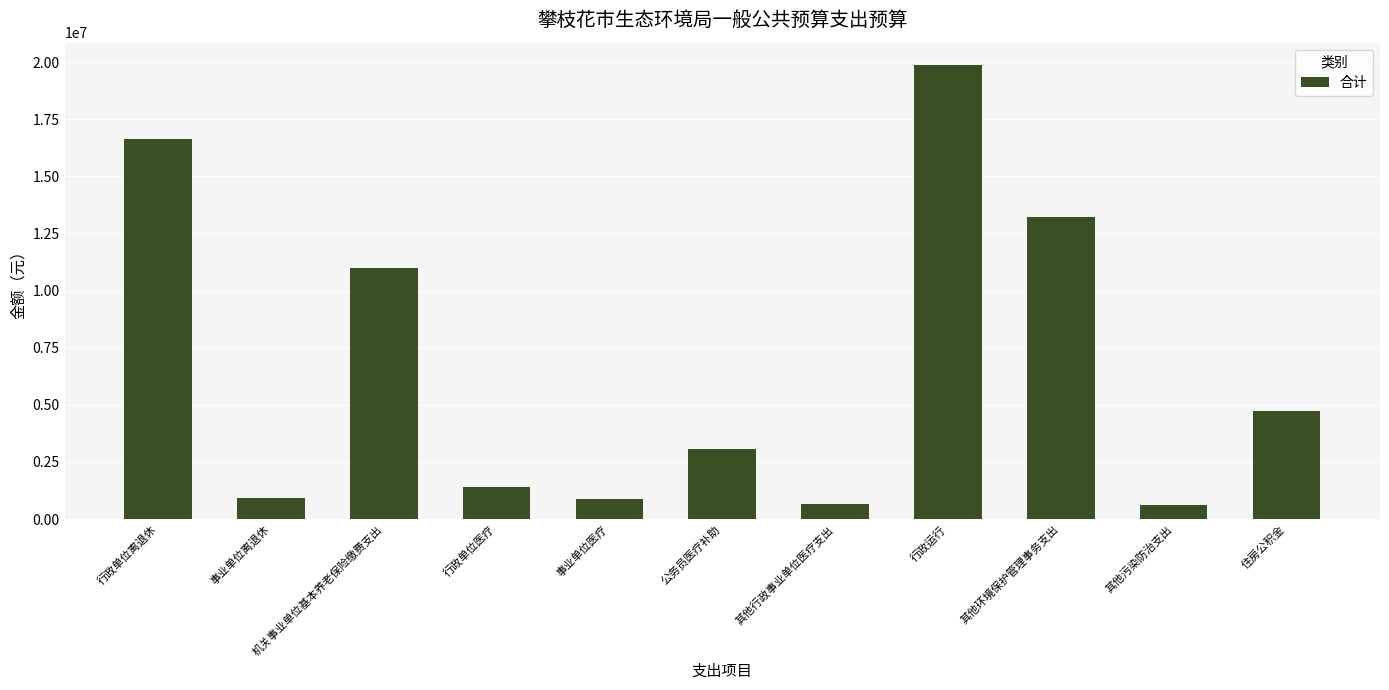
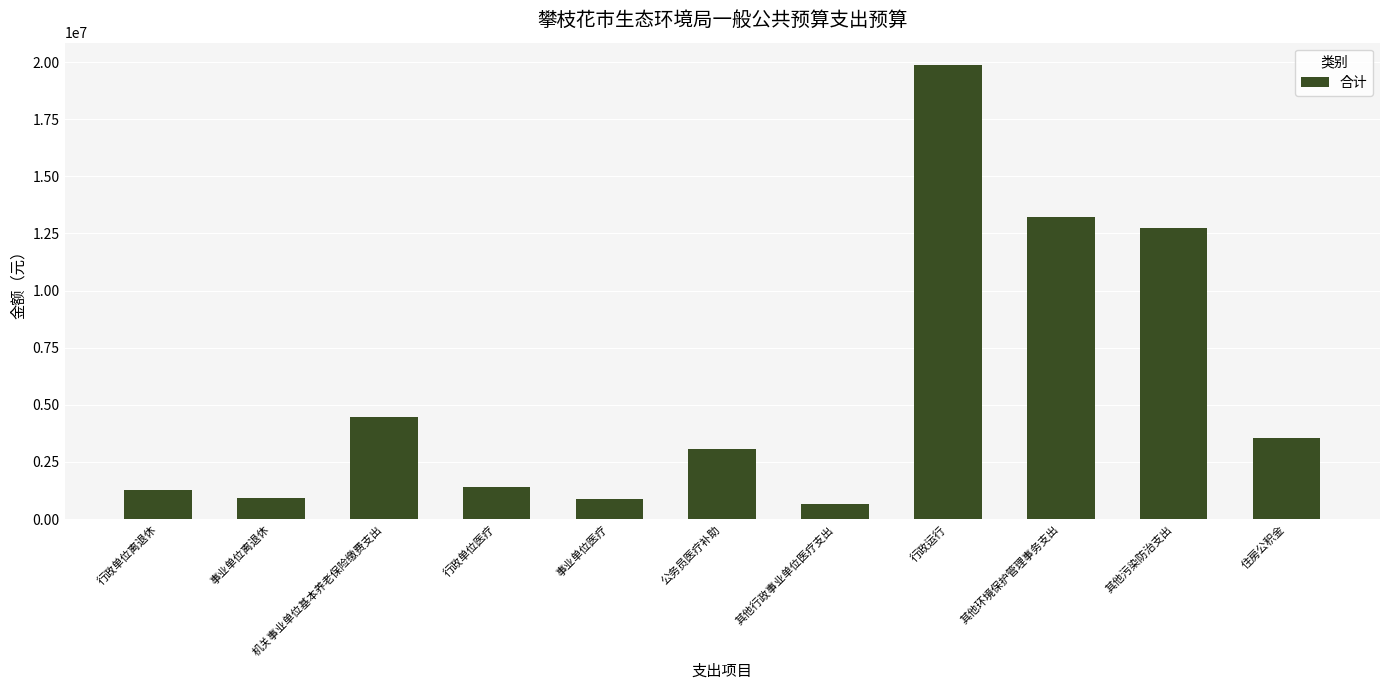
  {
-   "行政单位离退休": 16600000,
+   "行政单位离退休": 1300000,
    "事业单位离退休": 900000,
-   "机关事业单位基本养老保险缴费支出": 11000000,
+   "机关事业单位基本养老保险缴费支出": 4500000,
    "行政单位医疗": 1400000,
    "事业单位医疗": 900000,
    "公务员医疗补助": 3100000,
    "其他行政事业单位医疗支出": 700000,
    "行政运行": 19900000,
    "其他环境保护管理事务支出": 13200000,
-   "其他污染防治支出": 600000,
-   "住房公积金": 4700000
+   "其他污染防治支出": 12800000,
+   "住房公积金": 3600000
  }
